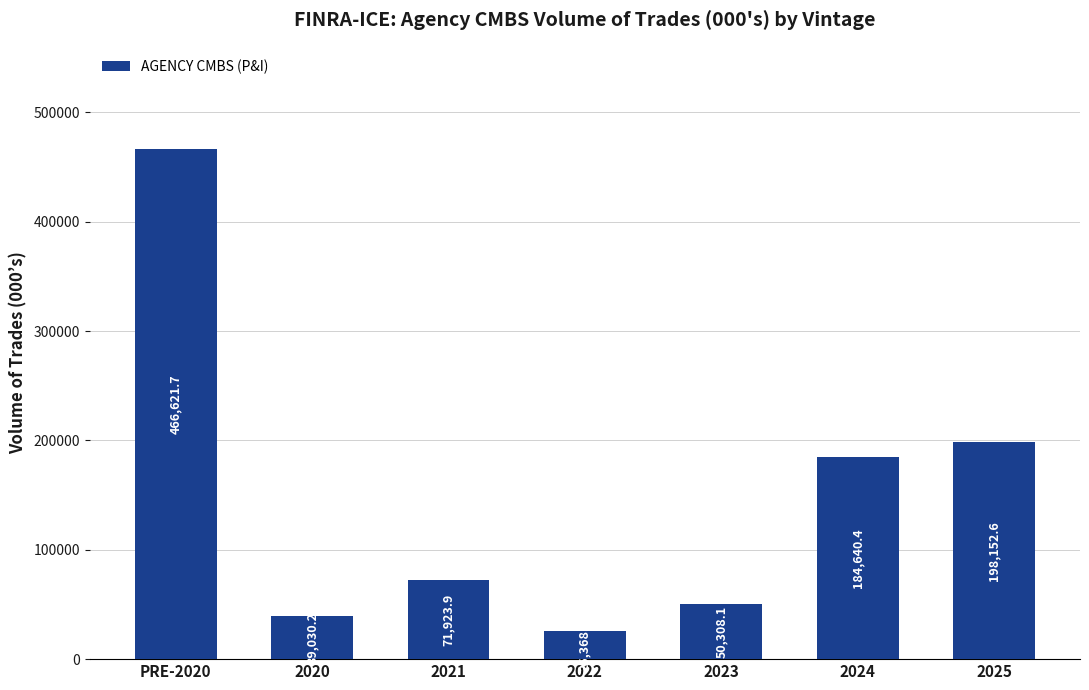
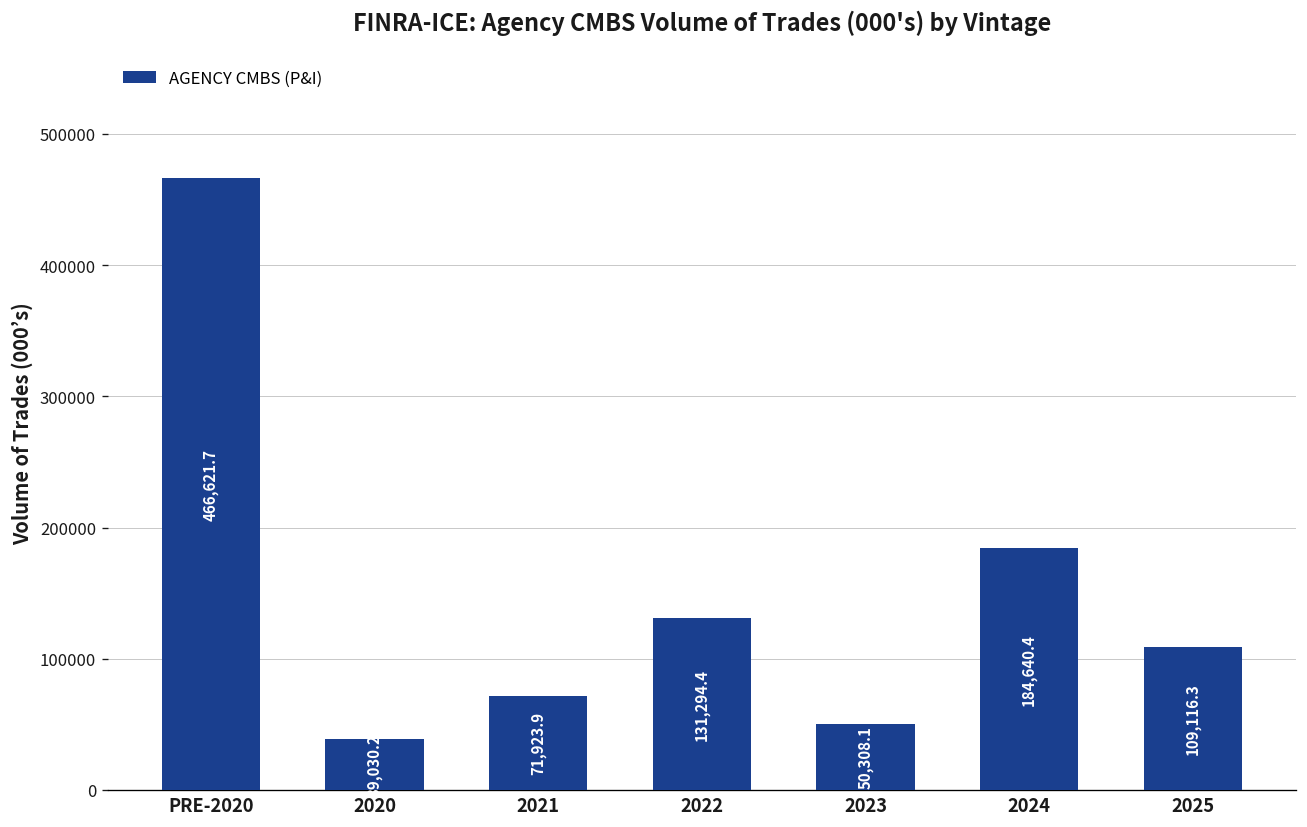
  {
    "PRE-2020": "466,621.7",
    "2020": "39,030.2",
    "2021": "71,923.9",
-   "2022": "25,368.3",
+   "2022": "131,294.4",
    "2023": "50,308.1",
    "2024": "184,640.4",
-   "2025": "198,152.6"
+   "2025": "109,116.3"
  }
